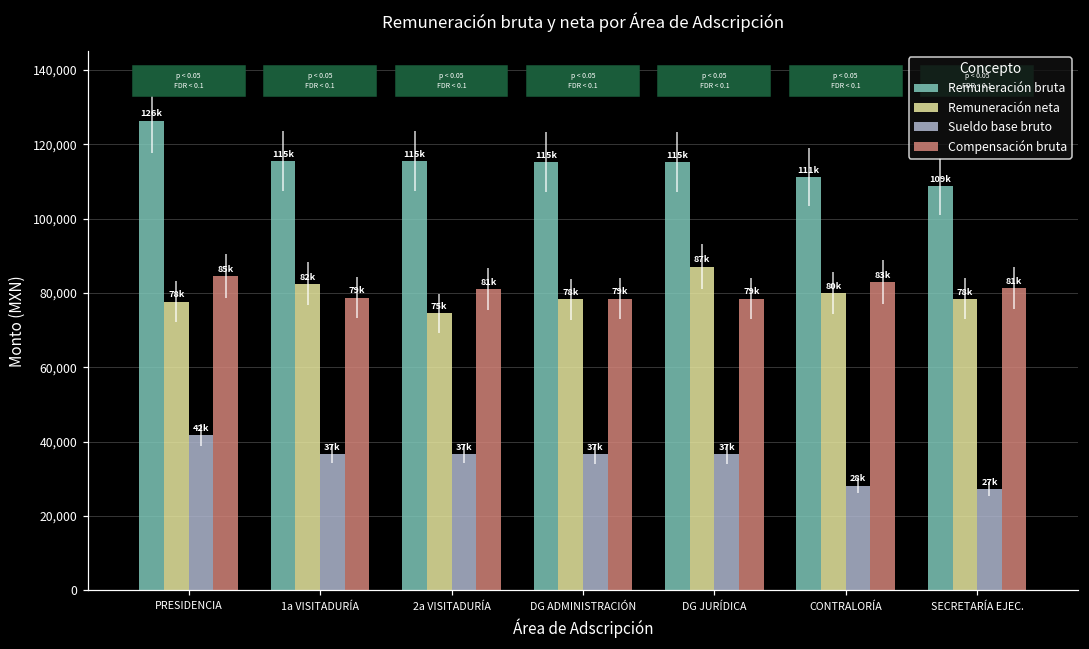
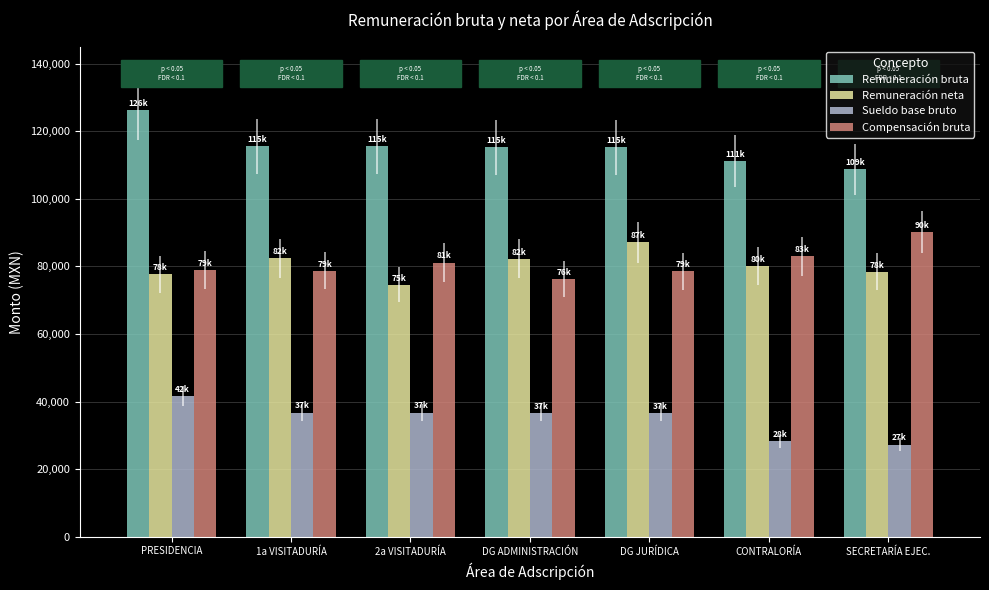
  {
    "Remuneración neta": {
      "PRESIDENCIA": "78k",
      "1a VISITADURÍA": "82k",
      "2a VISITADURÍA": "75k",
-     "DG ADMINISTRACIÓN": "78k",
+     "DG ADMINISTRACIÓN": "82k",
      "DG JURÍDICA": "87k",
      "CONTRALORÍA": "80k",
      "SECRETARÍA EJEC.": "78k"
    },
    "Compensación bruta": {
-     "PRESIDENCIA": "85k",
+     "PRESIDENCIA": "79k",
      "1a VISITADURÍA": "79k",
      "2a VISITADURÍA": "81k",
-     "DG ADMINISTRACIÓN": "79k",
+     "DG ADMINISTRACIÓN": "76k",
      "DG JURÍDICA": "79k",
      "CONTRALORÍA": "83k",
-     "SECRETARÍA EJEC.": "81k"
+     "SECRETARÍA EJEC.": "90k"
    }
  }
